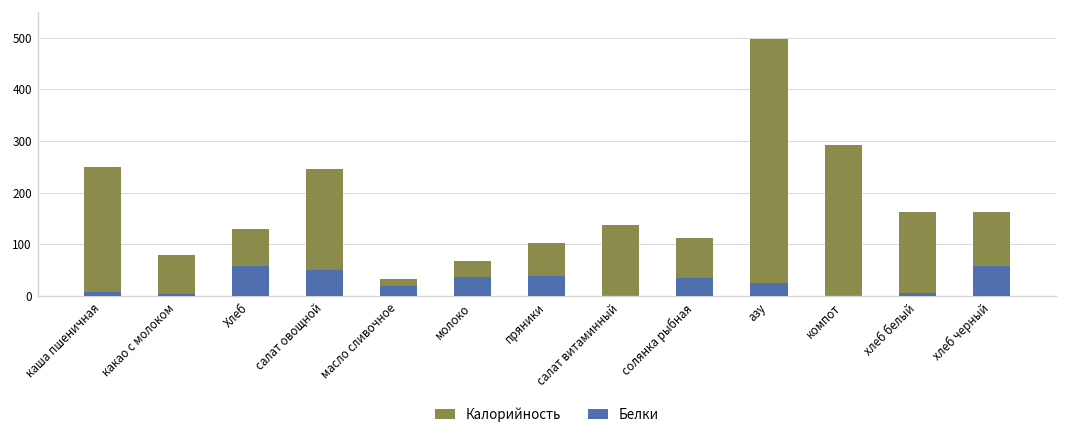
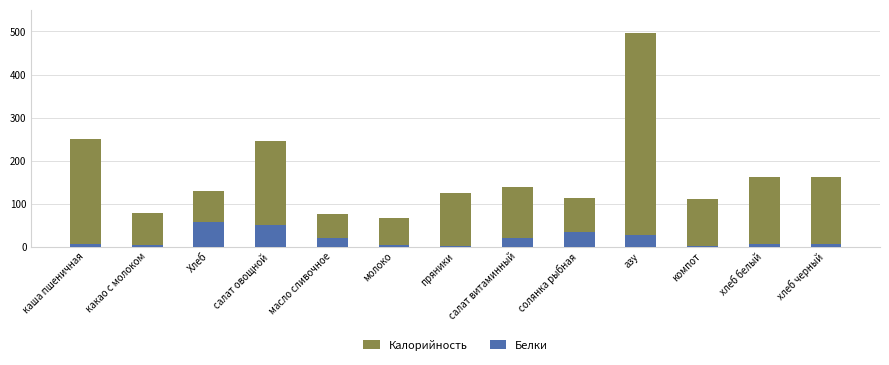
  {
    "Калорийность": {
      "каша пшеничная": 250,
      "какао с молоком": 80,
      "Хлеб": 130,
      "салат овощной": 250,
-     "масло сливочное": 30,
+     "масло сливочное": 70,
      "молоко": 70,
-     "пряники": 100,
+     "пряники": 120,
      "салат витаминный": 140,
      "солянка рыбная": 110,
      "азу": 500,
-     "компот": 290,
+     "компот": 110,
      "хлеб белый": 160,
      "хлеб черный": 160
    },
    "Белки": {
-     "молоко": 40,
-     "пряники": 40,
-     "салат витаминный": 0,
-     "хлеб черный": 60
+     "молоко": 10,
+     "пряники": 0,
+     "салат витаминный": 20,
+     "хлеб черный": 10
    }
  }
